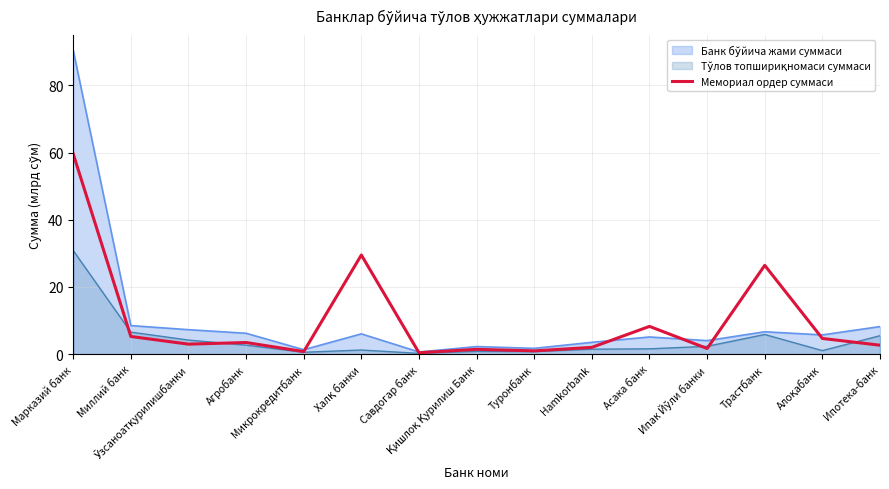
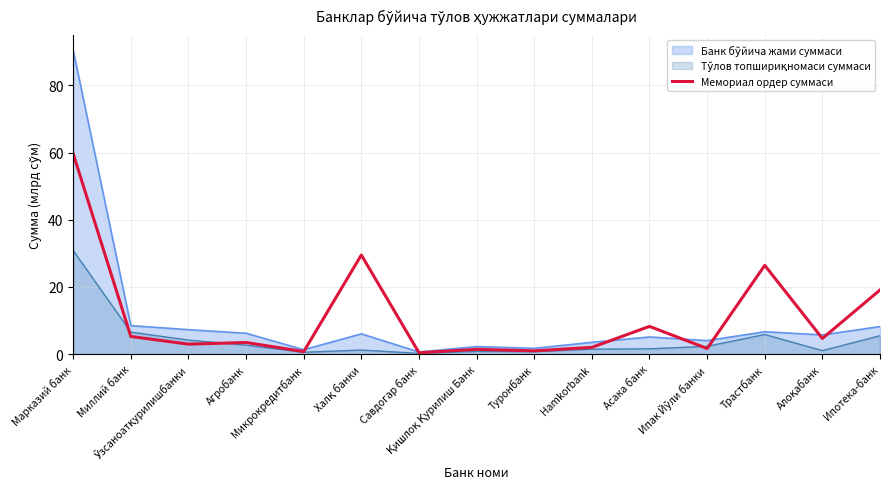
  {
    "Мемориал ордер суммаси": {
      "Марказий банк": 60,
      "Миллий банк": 5,
      "Ўзсаноатқурилишбанки": 3,
      "Агробанк": 3,
      "Халқ банки": 29,
      "Асака банк": 8,
      "Трастбанк": 26,
      "Алоқабанк": 5,
-     "Ипотека-банк": 3
+     "Ипотека-банк": 19
    }
  }
